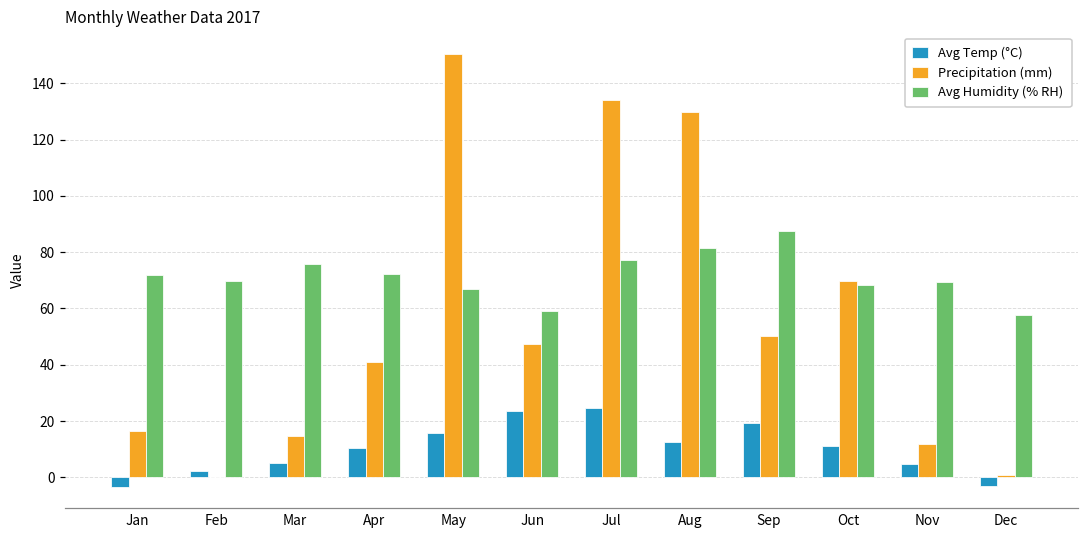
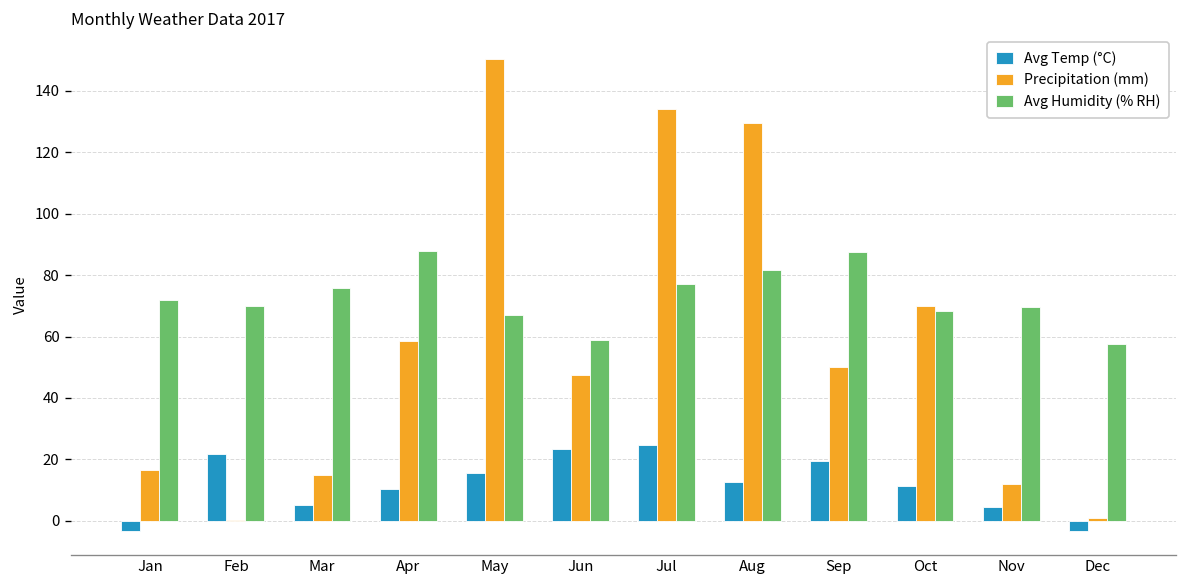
  {
    "Avg Temp (°C)": {
      "Jan": -3,
-     "Feb": 2,
+     "Feb": 22,
      "Mar": 5,
      "Apr": 11,
      "May": 16,
      "Jun": 24,
      "Jul": 25,
      "Aug": 13,
      "Sep": 20,
      "Oct": 11,
      "Nov": 5,
      "Dec": -3
    },
    "Precipitation (mm)": {
      "Jan": 16,
      "Mar": 15,
-     "Apr": 41,
+     "Apr": 59,
      "May": 150,
      "Jun": 47,
      "Jul": 134,
      "Aug": 130,
      "Sep": 50,
      "Oct": 70,
      "Nov": 12,
      "Dec": 1
    },
    "Avg Humidity (% RH)": {
      "Jan": 72,
      "Feb": 70,
      "Mar": 76,
-     "Apr": 72,
+     "Apr": 88,
      "May": 67,
      "Jun": 59,
      "Jul": 77,
      "Aug": 82,
      "Sep": 88,
      "Oct": 68,
      "Nov": 70,
      "Dec": 58
    }
  }
